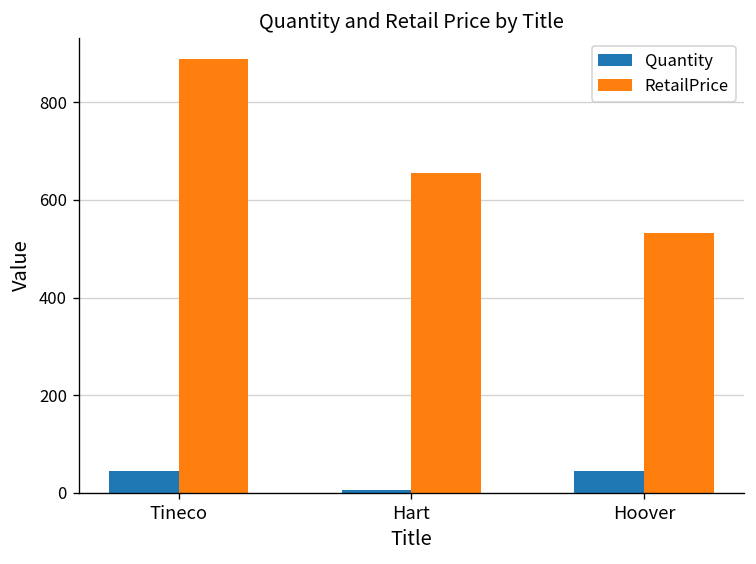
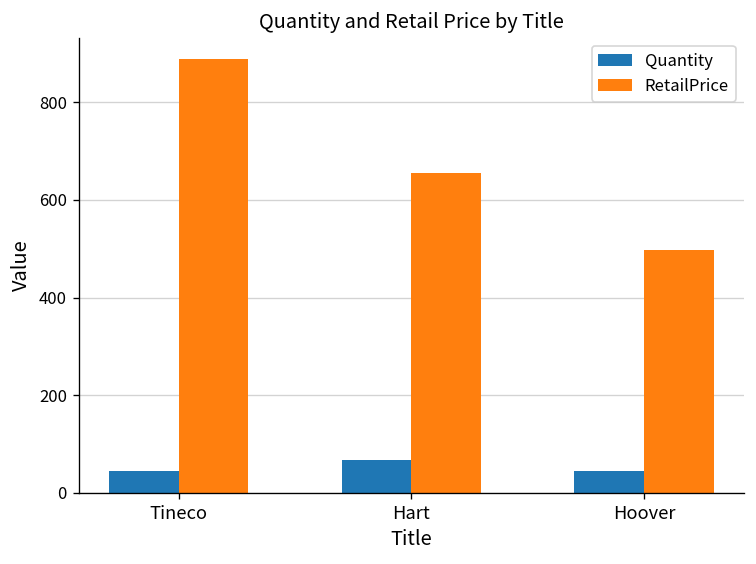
  {
    "Quantity": {
      "Tineco": 50,
-     "Hart": 10,
+     "Hart": 70,
      "Hoover": 40
    },
    "RetailPrice": {
      "Tineco": 890,
      "Hart": 660,
-     "Hoover": 530
+     "Hoover": 500
    }
  }
